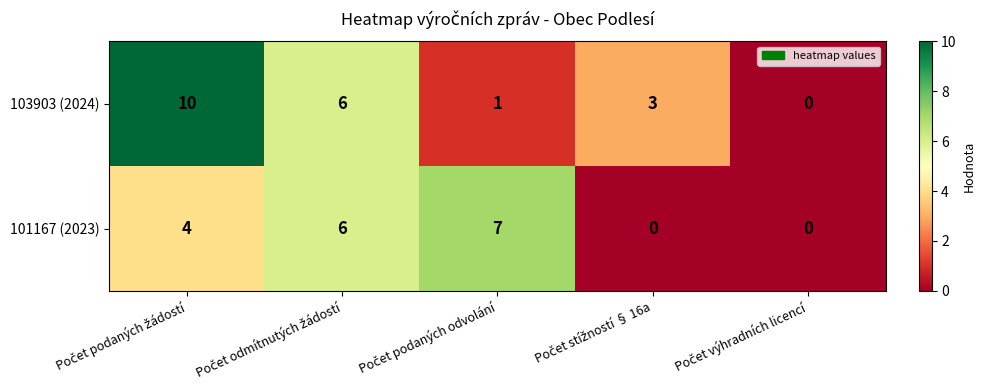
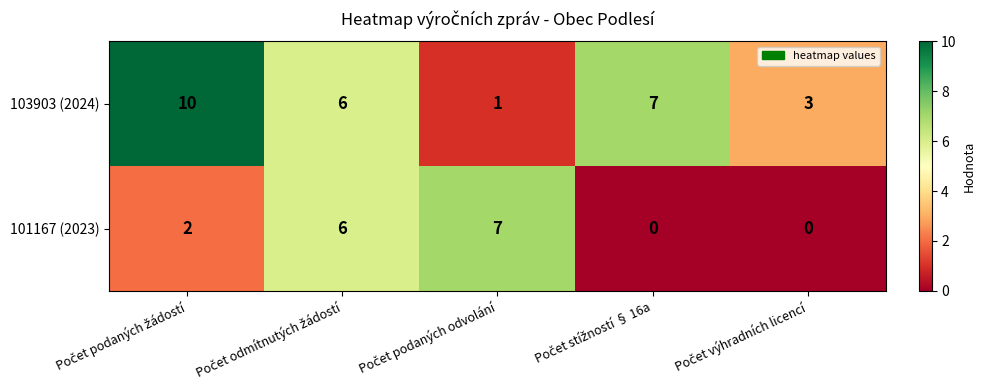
  {
    "103903 (2024)": {
      "Počet podaných žádostí": 10,
      "Počet odmítnutých žádostí": 6,
      "Počet podaných odvolání": 1,
-     "Počet stížností § 16a": 3,
-     "Počet výhradních licencí": 0
+     "Počet stížností § 16a": 7,
+     "Počet výhradních licencí": 3
    },
    "101167 (2023)": {
-     "Počet podaných žádostí": 4,
+     "Počet podaných žádostí": 2,
      "Počet odmítnutých žádostí": 6,
      "Počet podaných odvolání": 7,
      "Počet stížností § 16a": 0,
      "Počet výhradních licencí": 0
    }
  }
